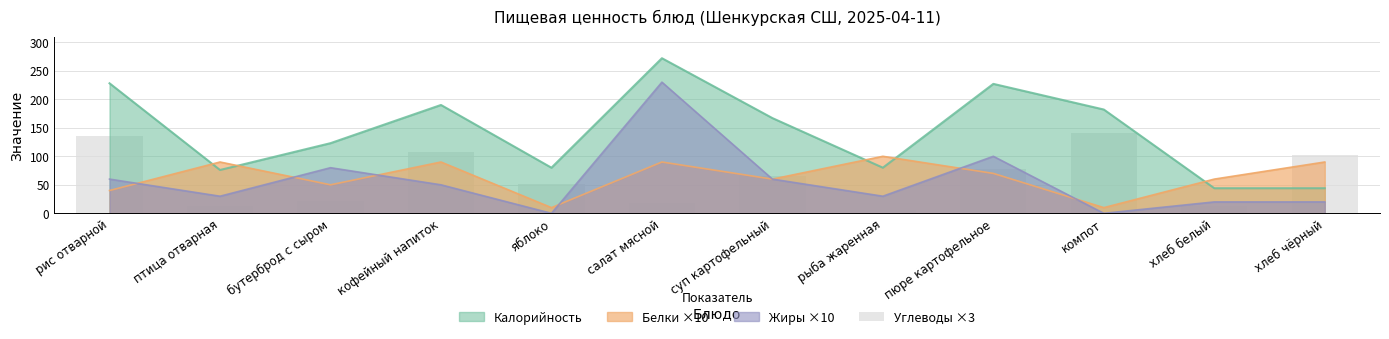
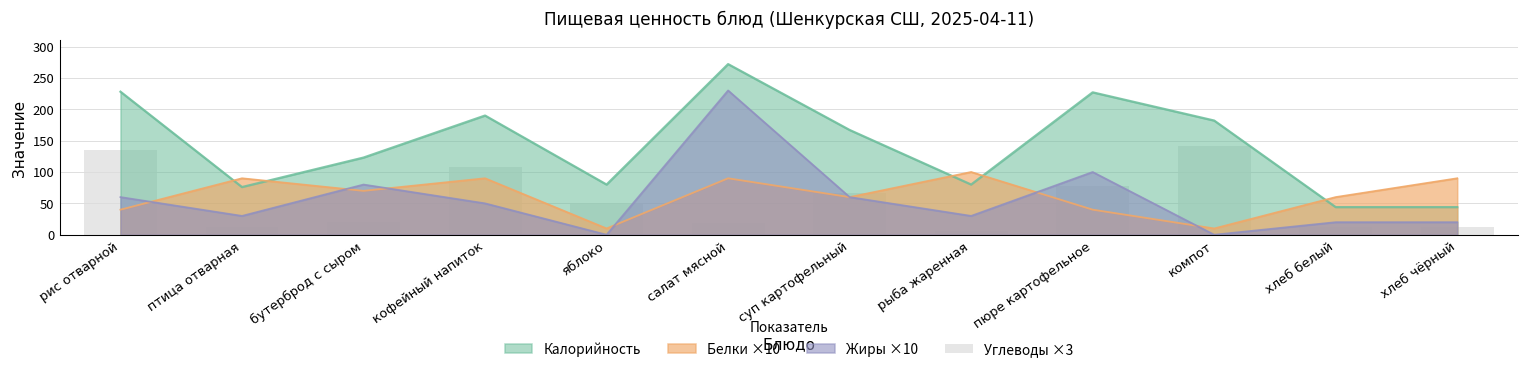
  {
    "Углеводы ×3": {
      "рис отварной": 140,
      "птица отварная": 10,
      "бутерброд с сыром": 20,
      "кофейный напиток": 110,
      "яблоко": 50,
      "салат мясной": 20,
      "суп картофельный": 70,
      "рыба жаренная": 10,
      "пюре картофельное": 80,
      "компот": 140,
      "хлеб белый": 10,
-     "хлеб чёрный": 100
+     "хлеб чёрный": 10
    },
    "Белки ×10": {
      "рис отварной": 40,
      "птица отварная": 90,
-     "бутерброд с сыром": 50,
+     "бутерброд с сыром": 70,
      "кофейный напиток": 90,
      "яблоко": 10,
      "салат мясной": 90,
      "рыба жаренная": 100,
-     "пюре картофельное": 70,
+     "пюре картофельное": 40,
      "компот": 10,
      "хлеб белый": 60,
      "хлеб чёрный": 90
    }
  }
